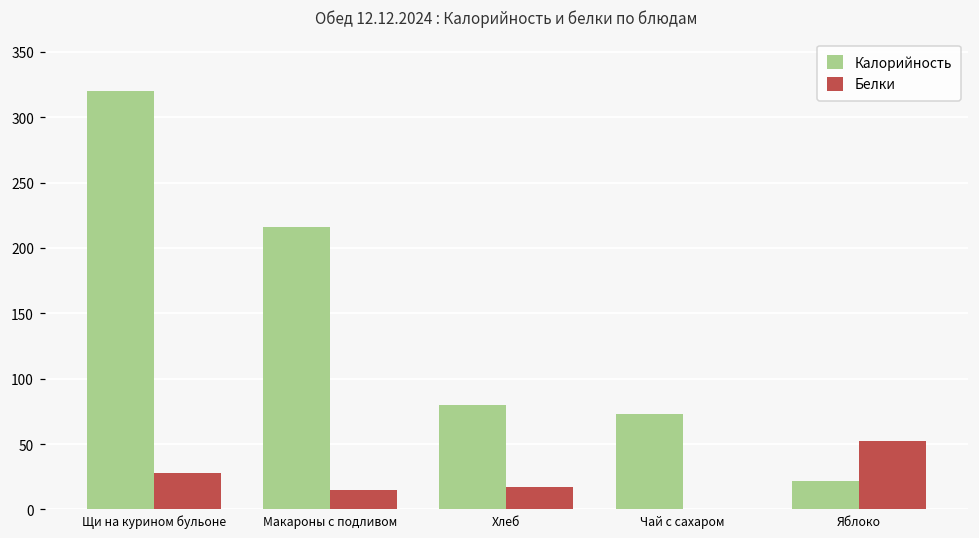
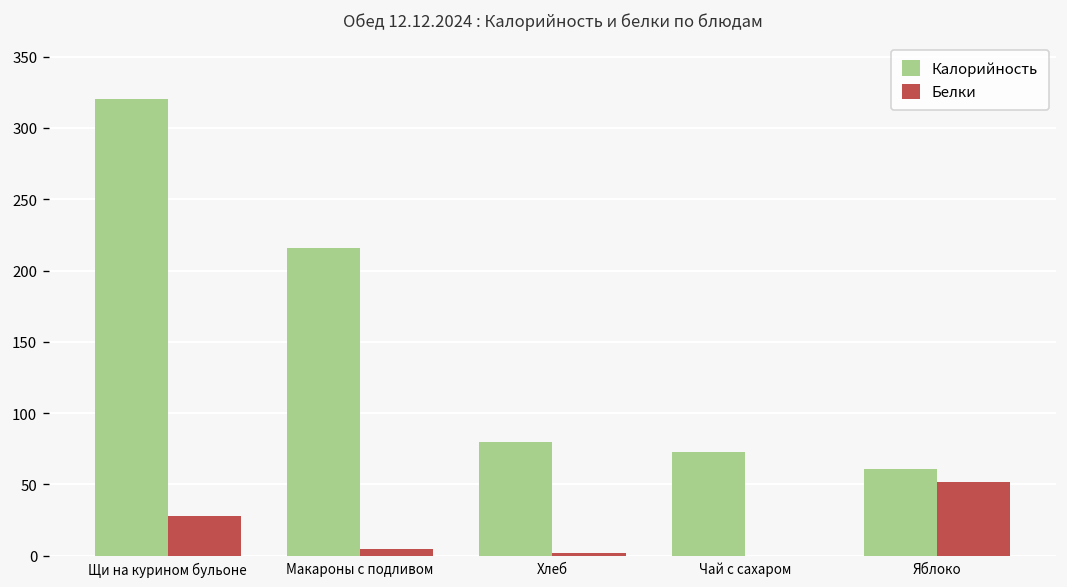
  {
    "Калорийность": {
      "Щи на курином бульоне": 320,
      "Макароны с подливом": 216,
      "Хлеб": 80,
      "Чай с сахаром": 73,
-     "Яблоко": 22
+     "Яблоко": 61
    },
    "Белки": {
      "Щи на курином бульоне": 28,
-     "Макароны с подливом": 15,
-     "Хлеб": 17,
+     "Макароны с подливом": 5,
+     "Хлеб": 2,
      "Чай с сахаром": 0,
      "Яблоко": 52
    }
  }
